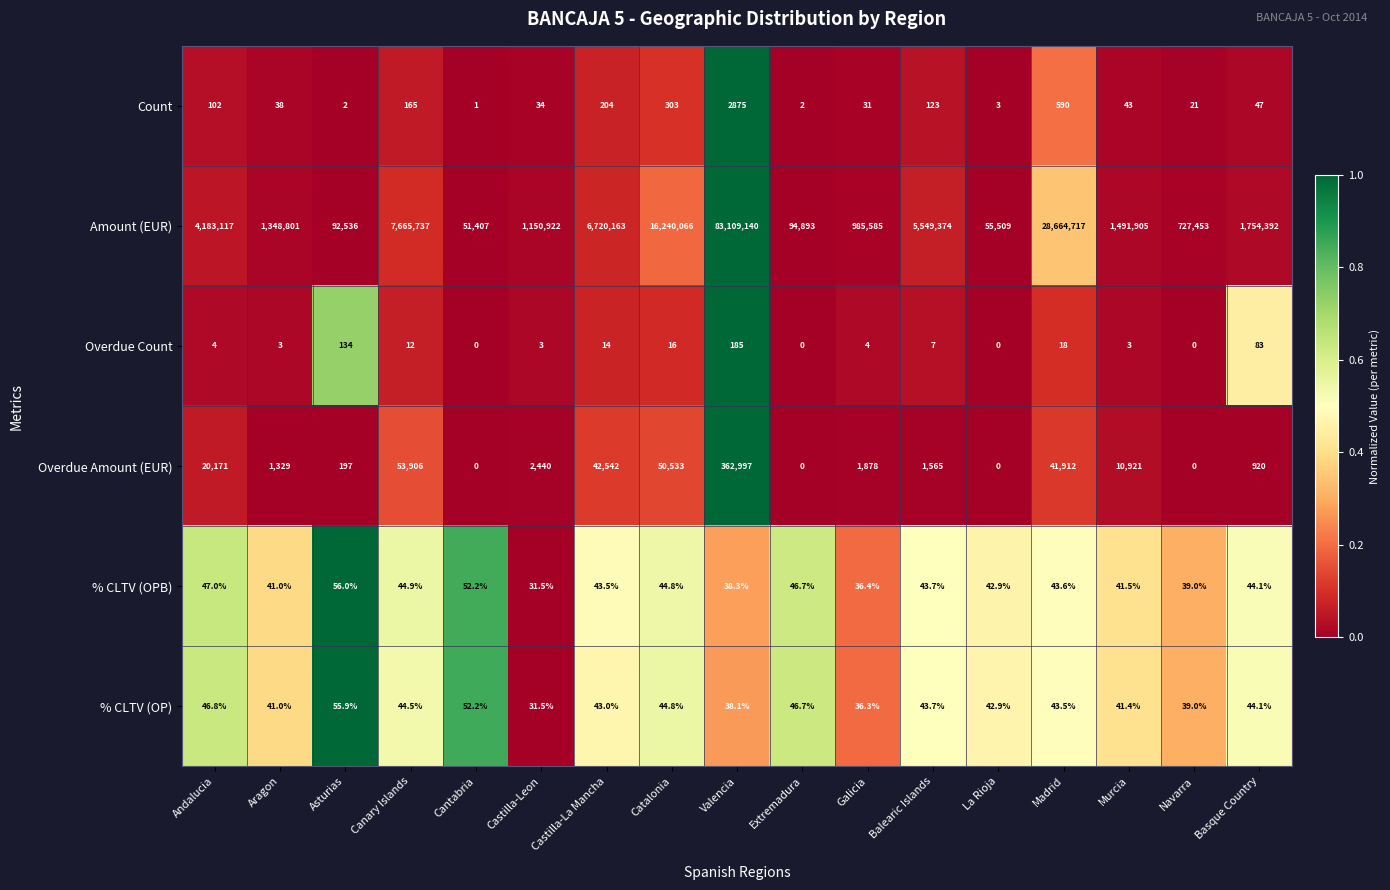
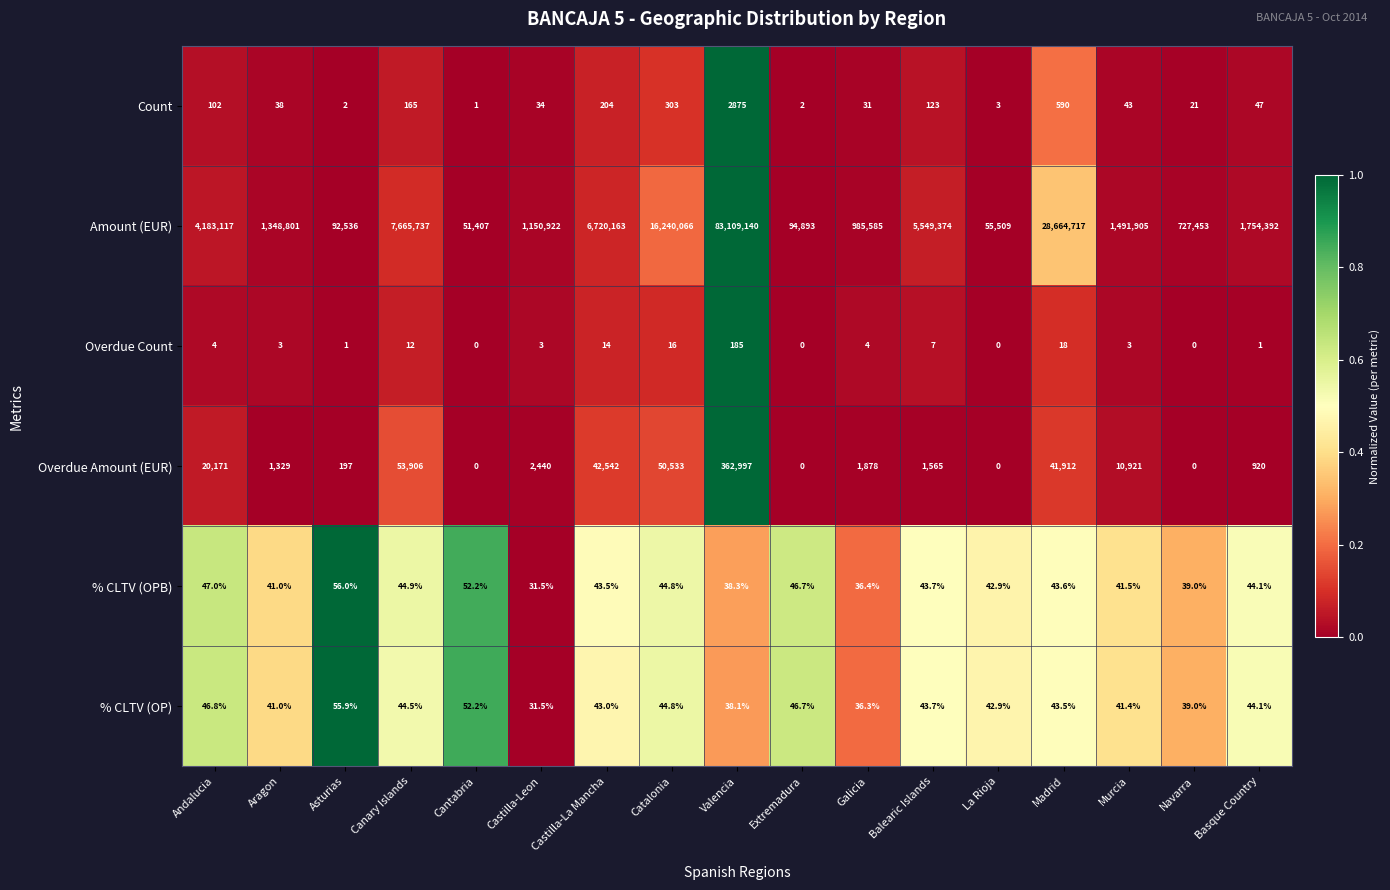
  {
    "Count": {
      "Andalucia": "102",
      "Aragon": "38",
      "Asturias": "2",
      "Canary Islands": "165",
      "Cantabria": "1",
      "Castilla-Leon": "34",
      "Castilla-La Mancha": "204",
      "Catalonia": "303",
      "Valencia": "2875",
      "Extremadura": "2",
      "Galicia": "31",
      "Balearic Islands": "123",
      "La Rioja": "3",
      "Madrid": "590",
      "Murcia": "43",
      "Navarra": "21",
      "Basque Country": "47"
    },
    "Amount (EUR)": {
      "Andalucia": "4,183,117",
      "Aragon": "1,348,801",
      "Asturias": "92,536",
      "Canary Islands": "7,665,737",
      "Cantabria": "51,407",
      "Castilla-Leon": "1,150,922",
      "Castilla-La Mancha": "6,720,163",
      "Catalonia": "16,240,066",
      "Valencia": "83,109,140",
      "Extremadura": "94,893",
      "Galicia": "985,585",
      "Balearic Islands": "5,549,374",
      "La Rioja": "55,509",
      "Madrid": "28,664,717",
      "Murcia": "1,491,905",
      "Navarra": "727,453",
      "Basque Country": "1,754,392"
    },
    "Overdue Count": {
      "Andalucia": "4",
      "Aragon": "3",
-     "Asturias": "134",
+     "Asturias": "1",
      "Canary Islands": "12",
      "Cantabria": "0",
      "Castilla-Leon": "3",
      "Castilla-La Mancha": "14",
      "Catalonia": "16",
      "Valencia": "185",
      "Extremadura": "0",
      "Galicia": "4",
      "Balearic Islands": "7",
      "La Rioja": "0",
      "Madrid": "18",
      "Murcia": "3",
      "Navarra": "0",
-     "Basque Country": "83"
+     "Basque Country": "1"
    },
    "Overdue Amount (EUR)": {
      "Andalucia": "20,171",
      "Aragon": "1,329",
      "Asturias": "197",
      "Canary Islands": "53,906",
      "Cantabria": "0",
      "Castilla-Leon": "2,440",
      "Castilla-La Mancha": "42,542",
      "Catalonia": "50,533",
      "Valencia": "362,997",
      "Extremadura": "0",
      "Galicia": "1,878",
      "Balearic Islands": "1,565",
      "La Rioja": "0",
      "Madrid": "41,912",
      "Murcia": "10,921",
      "Navarra": "0",
      "Basque Country": "920"
    },
    "% CLTV (OPB)": {
      "Andalucia": "47.0%",
      "Aragon": "41.0%",
      "Asturias": "56.0%",
      "Canary Islands": "44.9%",
      "Cantabria": "52.2%",
      "Castilla-Leon": "31.5%",
      "Castilla-La Mancha": "43.5%",
      "Catalonia": "44.8%",
      "Valencia": "38.3%",
      "Extremadura": "46.7%",
      "Galicia": "36.4%",
      "Balearic Islands": "43.7%",
      "La Rioja": "42.9%",
      "Madrid": "43.6%",
      "Murcia": "41.5%",
      "Navarra": "39.0%",
      "Basque Country": "44.1%"
    },
    "% CLTV (OP)": {
      "Andalucia": "46.8%",
      "Aragon": "41.0%",
      "Asturias": "55.9%",
      "Canary Islands": "44.5%",
      "Cantabria": "52.2%",
      "Castilla-Leon": "31.5%",
      "Castilla-La Mancha": "43.0%",
      "Catalonia": "44.8%",
      "Valencia": "38.1%",
      "Extremadura": "46.7%",
      "Galicia": "36.3%",
      "Balearic Islands": "43.7%",
      "La Rioja": "42.9%",
      "Madrid": "43.5%",
      "Murcia": "41.4%",
      "Navarra": "39.0%",
      "Basque Country": "44.1%"
    }
  }
